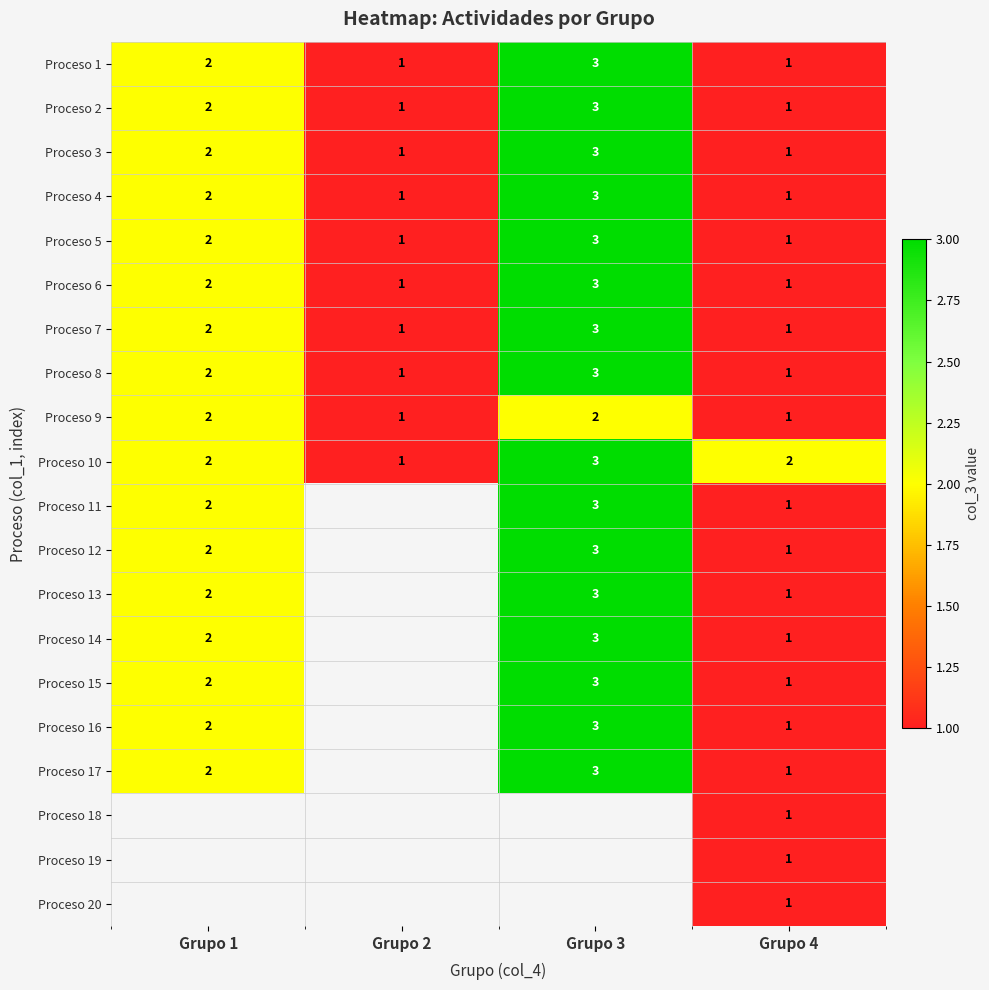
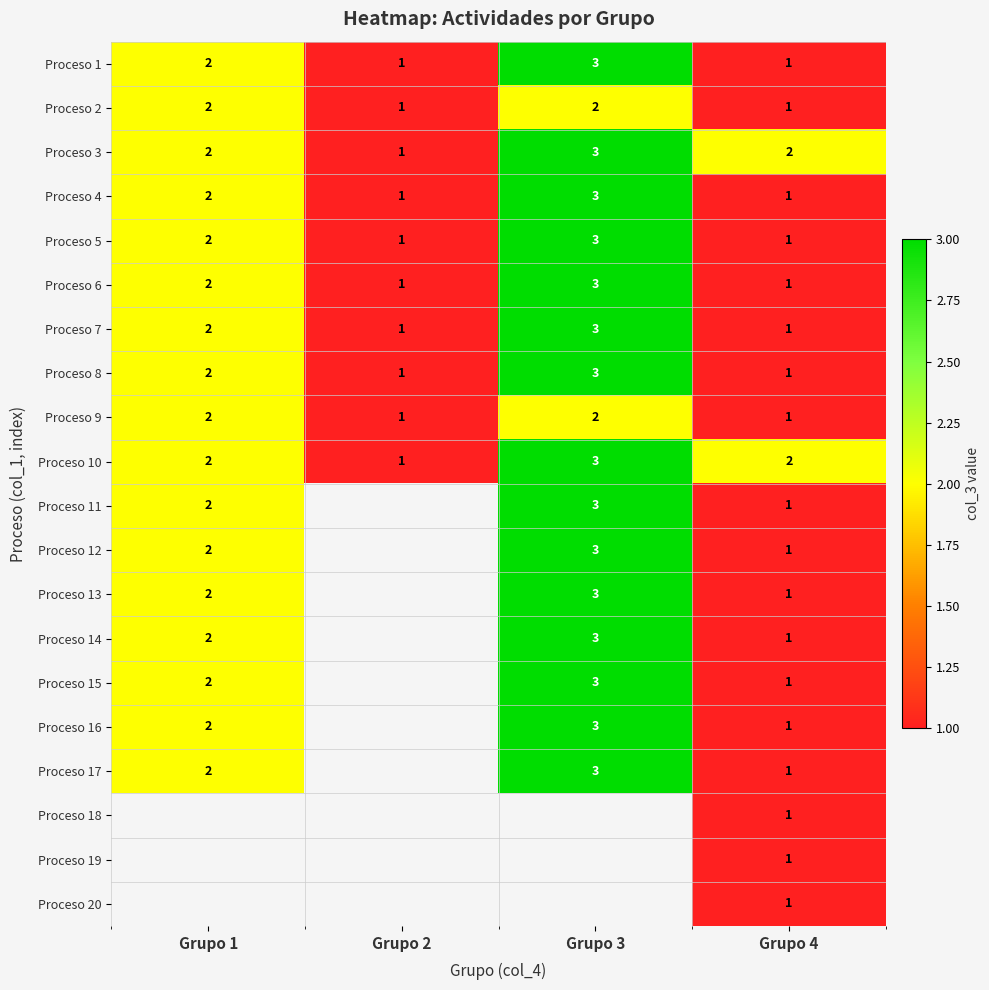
  {
    "Proceso 1": {
      "Grupo 1": 2,
      "Grupo 2": 1,
      "Grupo 3": 3,
      "Grupo 4": 1
    },
    "Proceso 2": {
      "Grupo 1": 2,
      "Grupo 2": 1,
-     "Grupo 3": 3,
+     "Grupo 3": 2,
      "Grupo 4": 1
    },
    "Proceso 3": {
      "Grupo 1": 2,
      "Grupo 2": 1,
      "Grupo 3": 3,
-     "Grupo 4": 1
+     "Grupo 4": 2
    },
    "Proceso 4": {
      "Grupo 1": 2,
      "Grupo 2": 1,
      "Grupo 3": 3,
      "Grupo 4": 1
    },
    "Proceso 5": {
      "Grupo 1": 2,
      "Grupo 2": 1,
      "Grupo 3": 3,
      "Grupo 4": 1
    },
    "Proceso 6": {
      "Grupo 1": 2,
      "Grupo 2": 1,
      "Grupo 3": 3,
      "Grupo 4": 1
    },
    "Proceso 7": {
      "Grupo 1": 2,
      "Grupo 2": 1,
      "Grupo 3": 3,
      "Grupo 4": 1
    },
    "Proceso 8": {
      "Grupo 1": 2,
      "Grupo 2": 1,
      "Grupo 3": 3,
      "Grupo 4": 1
    },
    "Proceso 9": {
      "Grupo 1": 2,
      "Grupo 2": 1,
      "Grupo 3": 2,
      "Grupo 4": 1
    },
    "Proceso 10": {
      "Grupo 1": 2,
      "Grupo 2": 1,
      "Grupo 3": 3,
      "Grupo 4": 2
    },
    "Proceso 11": {
      "Grupo 1": 2,
      "Grupo 3": 3,
      "Grupo 4": 1
    },
    "Proceso 12": {
      "Grupo 1": 2,
      "Grupo 3": 3,
      "Grupo 4": 1
    },
    "Proceso 13": {
      "Grupo 1": 2,
      "Grupo 3": 3,
      "Grupo 4": 1
    },
    "Proceso 14": {
      "Grupo 1": 2,
      "Grupo 3": 3,
      "Grupo 4": 1
    },
    "Proceso 15": {
      "Grupo 1": 2,
      "Grupo 3": 3,
      "Grupo 4": 1
    },
    "Proceso 16": {
      "Grupo 1": 2,
      "Grupo 3": 3,
      "Grupo 4": 1
    },
    "Proceso 17": {
      "Grupo 1": 2,
      "Grupo 3": 3,
      "Grupo 4": 1
    },
    "Proceso 18": {
      "Grupo 4": 1
    },
    "Proceso 19": {
      "Grupo 4": 1
    },
    "Proceso 20": {
      "Grupo 4": 1
    }
  }
